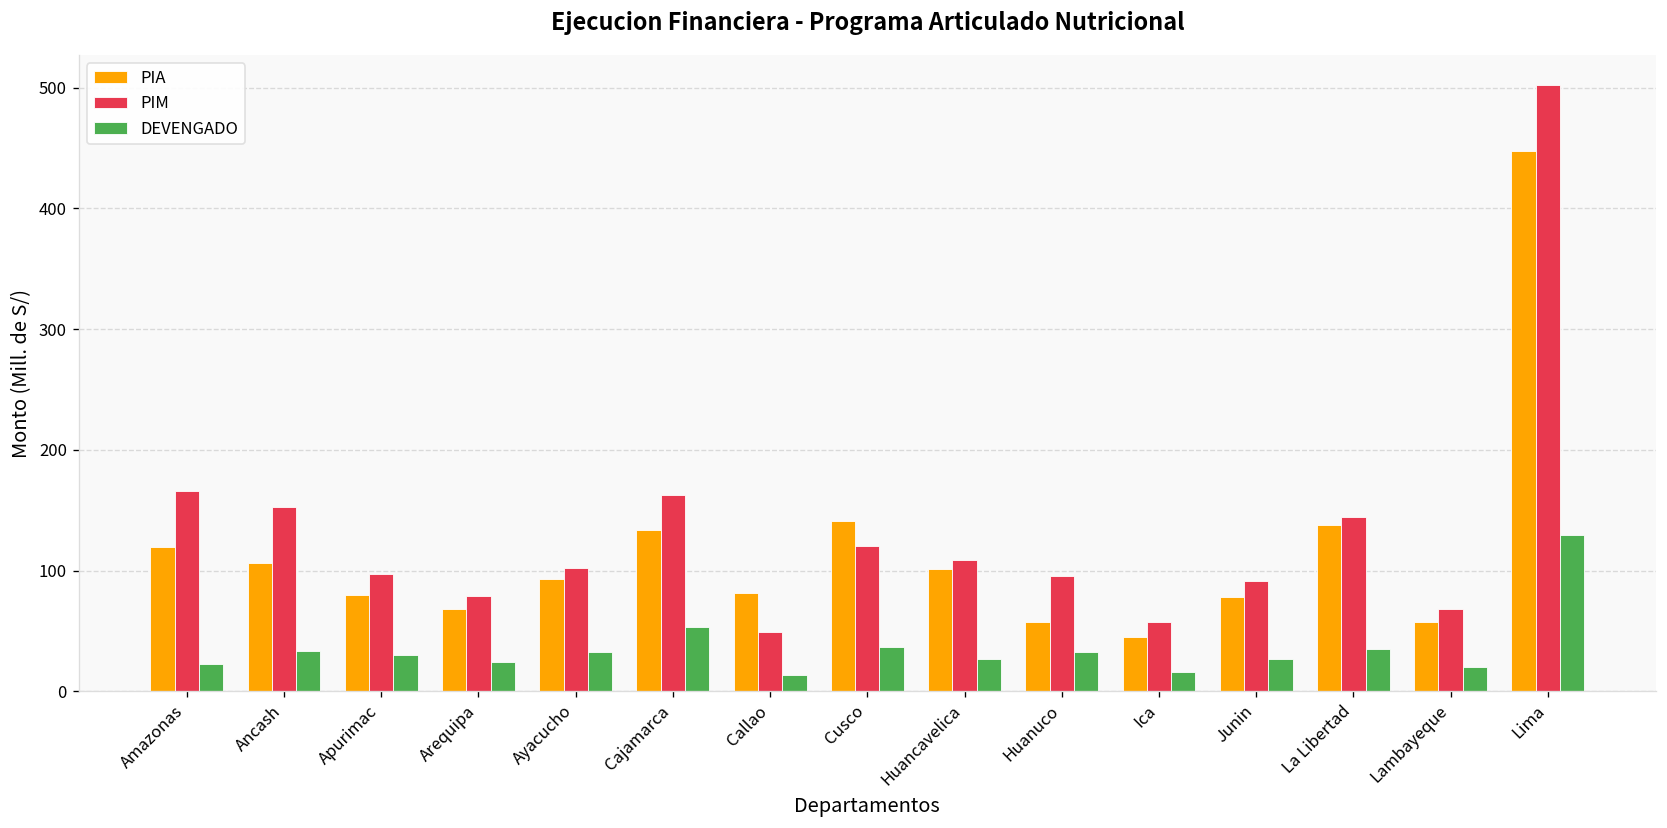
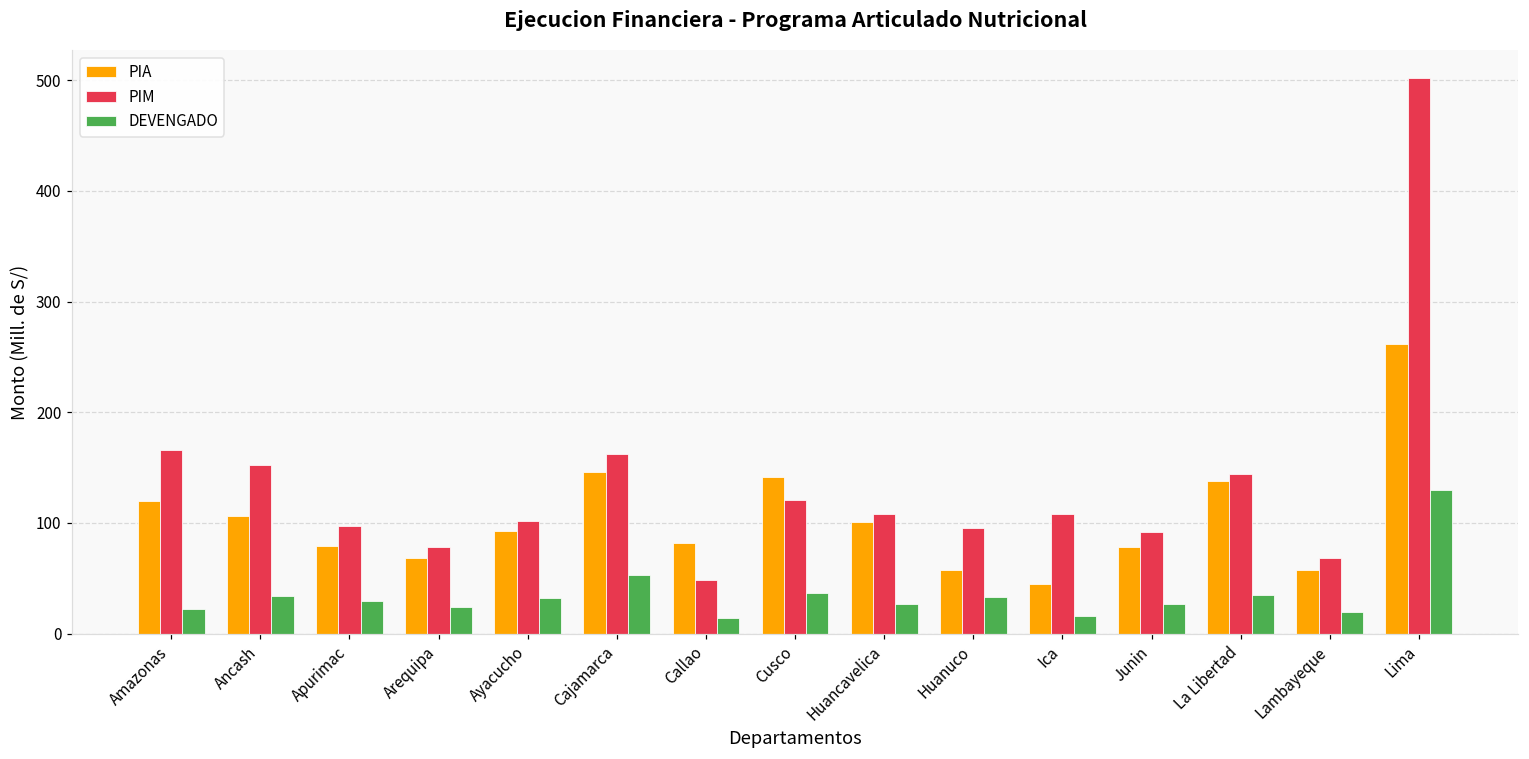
  {
    "PIA": {
      "Amazonas": 119,
      "Ancash": 106,
      "Apurimac": 79,
      "Arequipa": 68,
      "Ayacucho": 93,
-     "Cajamarca": 133,
+     "Cajamarca": 146,
      "Callao": 82,
      "Cusco": 141,
      "Huancavelica": 101,
      "Huanuco": 57,
      "Ica": 45,
      "Junin": 78,
      "La Libertad": 138,
      "Lambayeque": 57,
-     "Lima": 447
+     "Lima": 262
    },
    "PIM": {
      "Amazonas": 166,
      "Ancash": 152,
      "Apurimac": 97,
      "Arequipa": 79,
      "Ayacucho": 102,
      "Cajamarca": 163,
      "Callao": 49,
      "Cusco": 121,
      "Huancavelica": 108,
      "Huanuco": 96,
-     "Ica": 58,
+     "Ica": 108,
      "Junin": 92,
      "La Libertad": 145,
      "Lambayeque": 68,
      "Lima": 502
    },
    "DEVENGADO": {
      "Amazonas": 22,
      "Ancash": 34,
      "Apurimac": 30,
      "Arequipa": 24,
      "Ayacucho": 33,
      "Cajamarca": 53,
      "Callao": 14,
      "Cusco": 37,
      "Huancavelica": 27,
      "Huanuco": 33,
      "Ica": 16,
      "Junin": 26,
      "La Libertad": 35,
      "Lambayeque": 20,
      "Lima": 130
    }
  }
